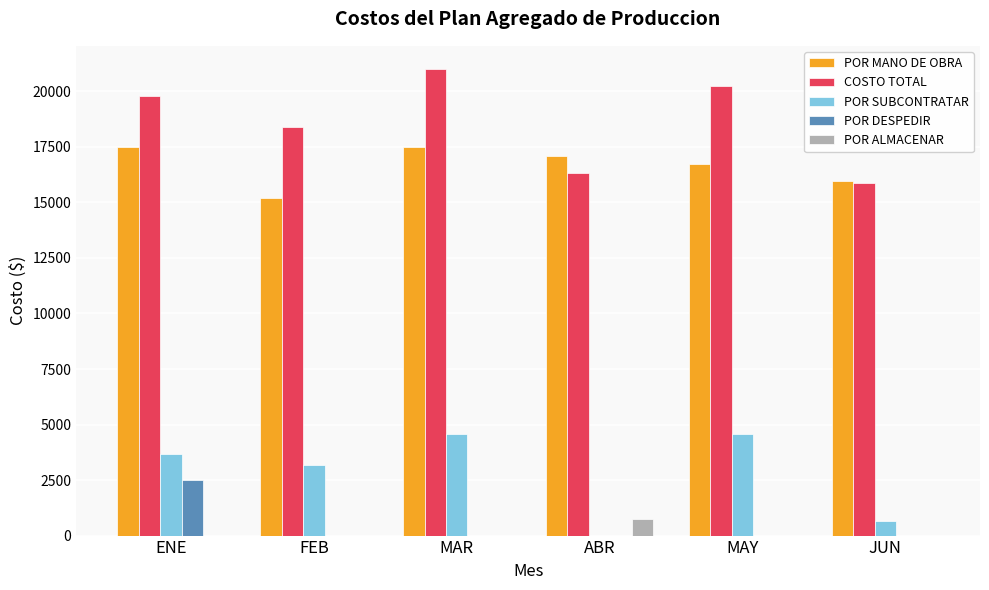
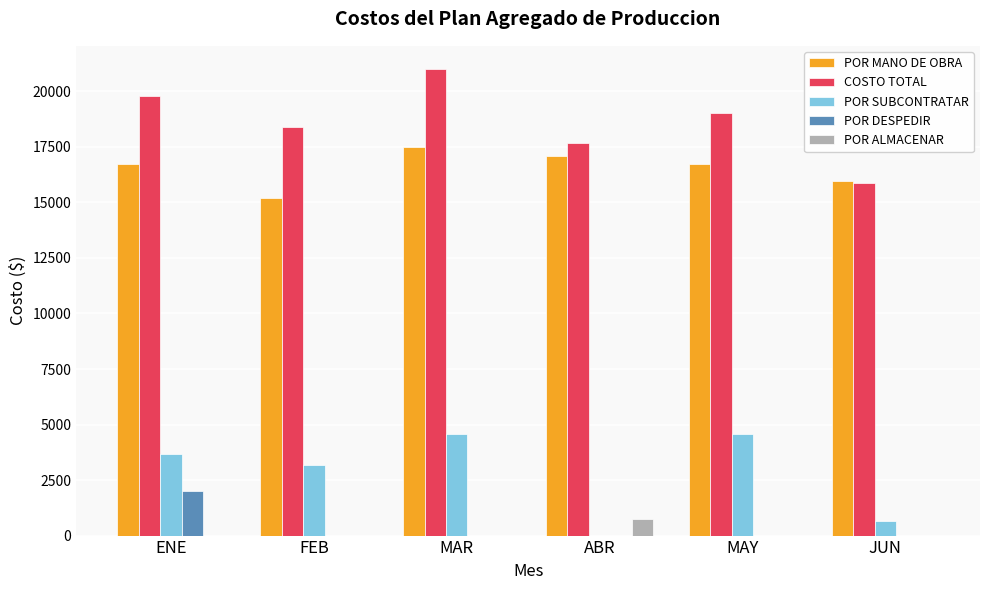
  {
    "POR MANO DE OBRA": {
-     "ENE": 17500,
+     "ENE": 16700,
      "FEB": 15200,
      "MAR": 17500,
      "ABR": 17100,
      "MAY": 16700,
      "JUN": 16000
    },
    "COSTO TOTAL": {
      "ENE": 19800,
      "FEB": 18400,
      "MAR": 21000,
-     "ABR": 16300,
-     "MAY": 20200,
+     "ABR": 17700,
+     "MAY": 19000,
      "JUN": 15900
    },
    "POR SUBCONTRATAR": {
      "ENE": 3700,
      "FEB": 3200,
      "MAR": 4600,
      "ABR": 0,
      "MAY": 4600,
      "JUN": 600
    },
    "POR DESPEDIR": {
-     "ENE": 2500,
+     "ENE": 2000,
      "FEB": 0,
      "MAR": 0,
      "ABR": 0,
      "MAY": 0,
      "JUN": 0
    },
    "POR ALMACENAR": {
      "ENE": 0,
      "FEB": 0,
      "MAR": 0,
      "ABR": 700,
      "MAY": 0,
      "JUN": 0
    }
  }
